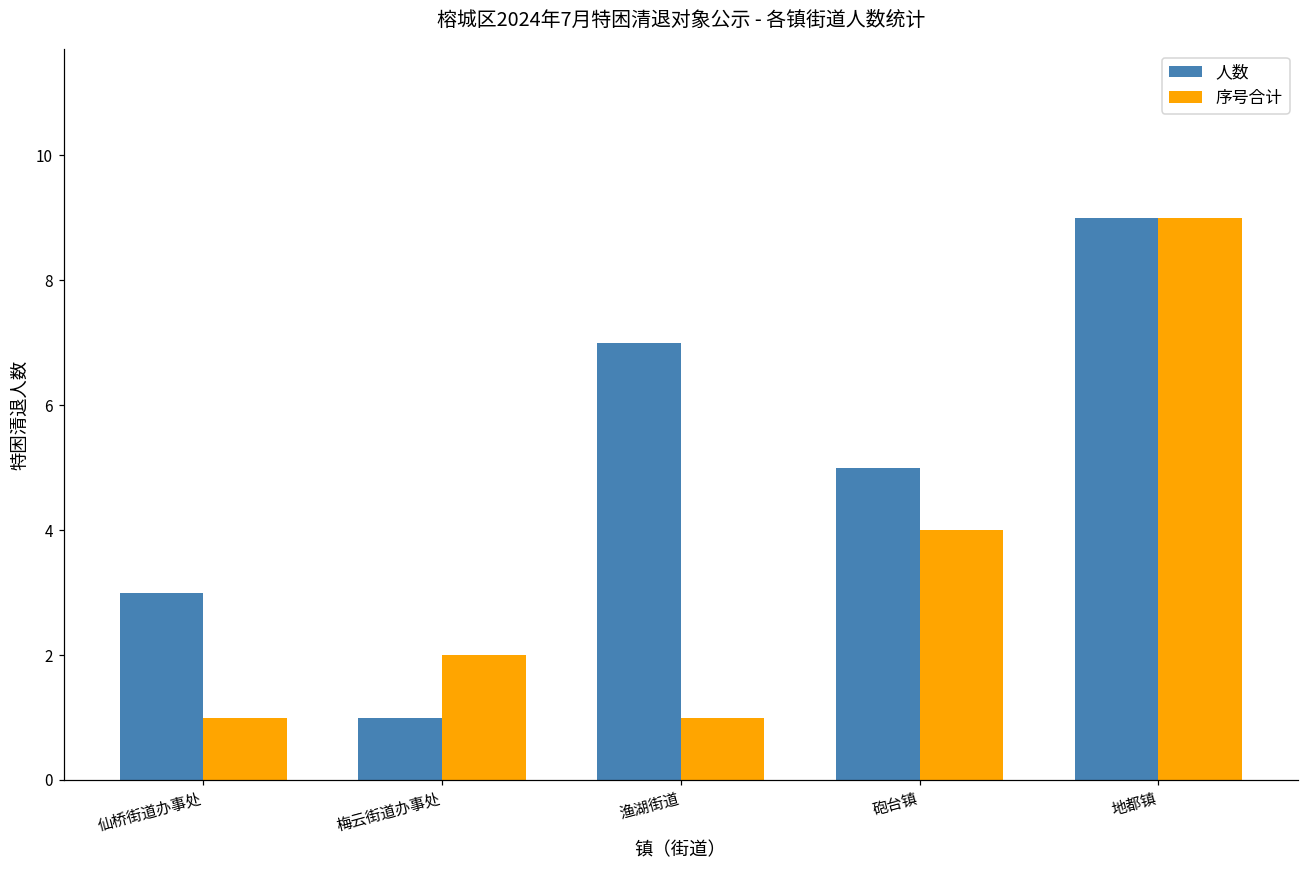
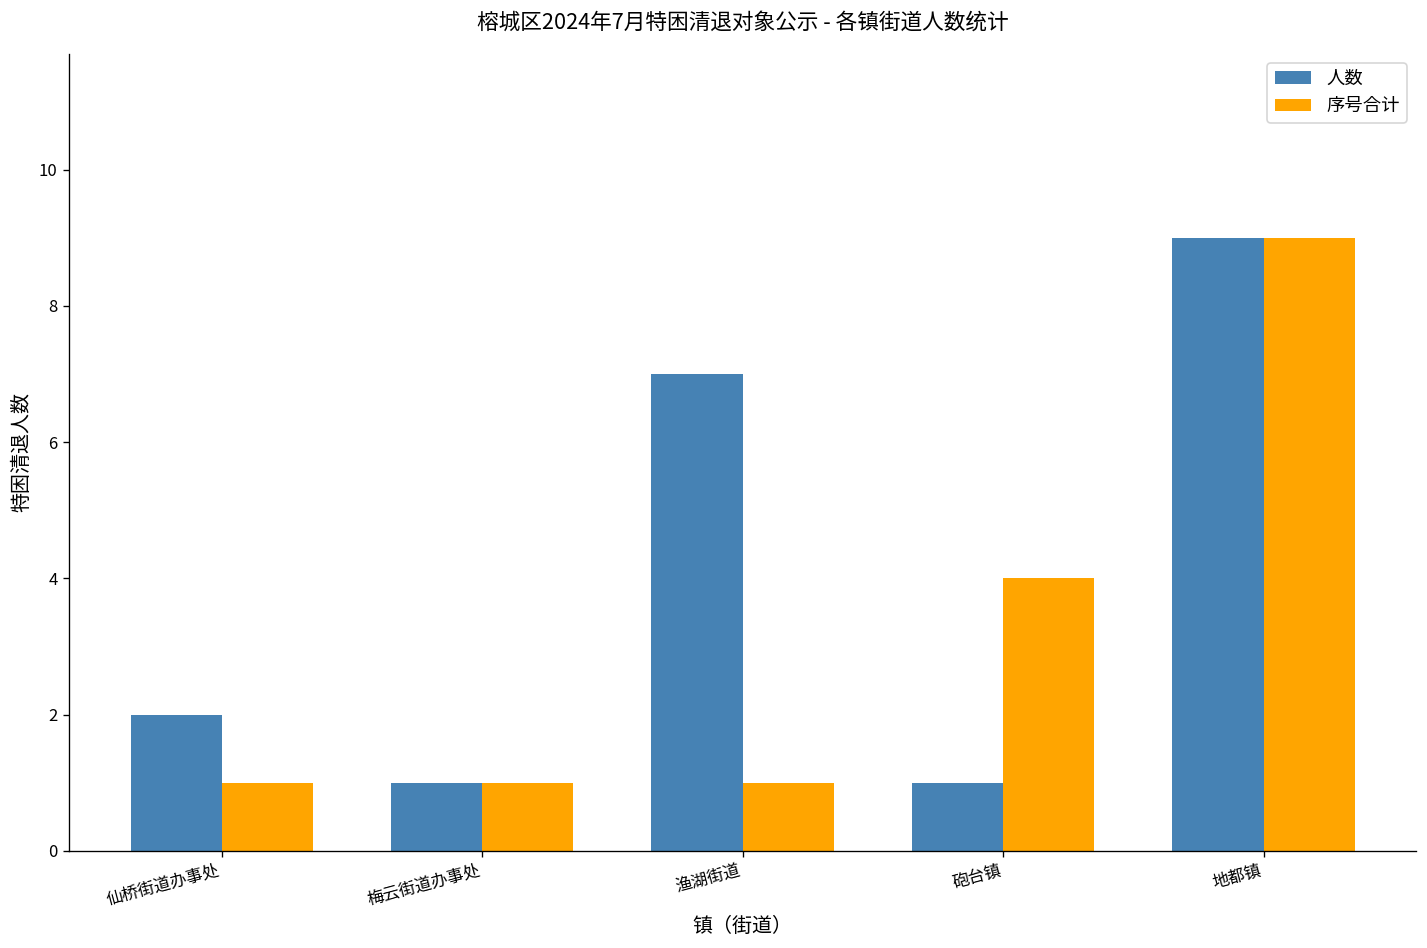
  {
    "人数": {
-     "仙桥街道办事处": 3,
+     "仙桥街道办事处": 2,
      "梅云街道办事处": 1,
      "渔湖街道": 7,
-     "砲台镇": 5,
+     "砲台镇": 1,
      "地都镇": 9
    },
    "序号合计": {
      "仙桥街道办事处": 1,
-     "梅云街道办事处": 2,
+     "梅云街道办事处": 1,
      "渔湖街道": 1,
      "砲台镇": 4,
      "地都镇": 9
    }
  }
